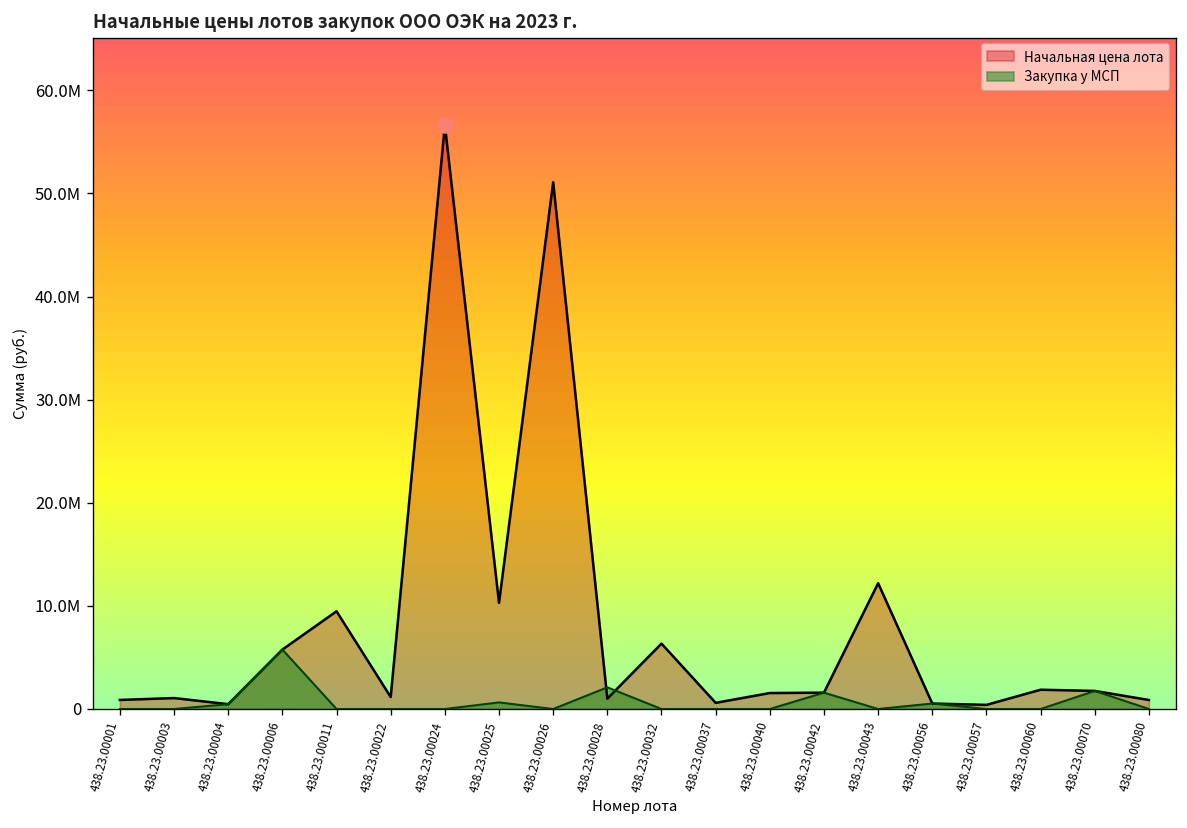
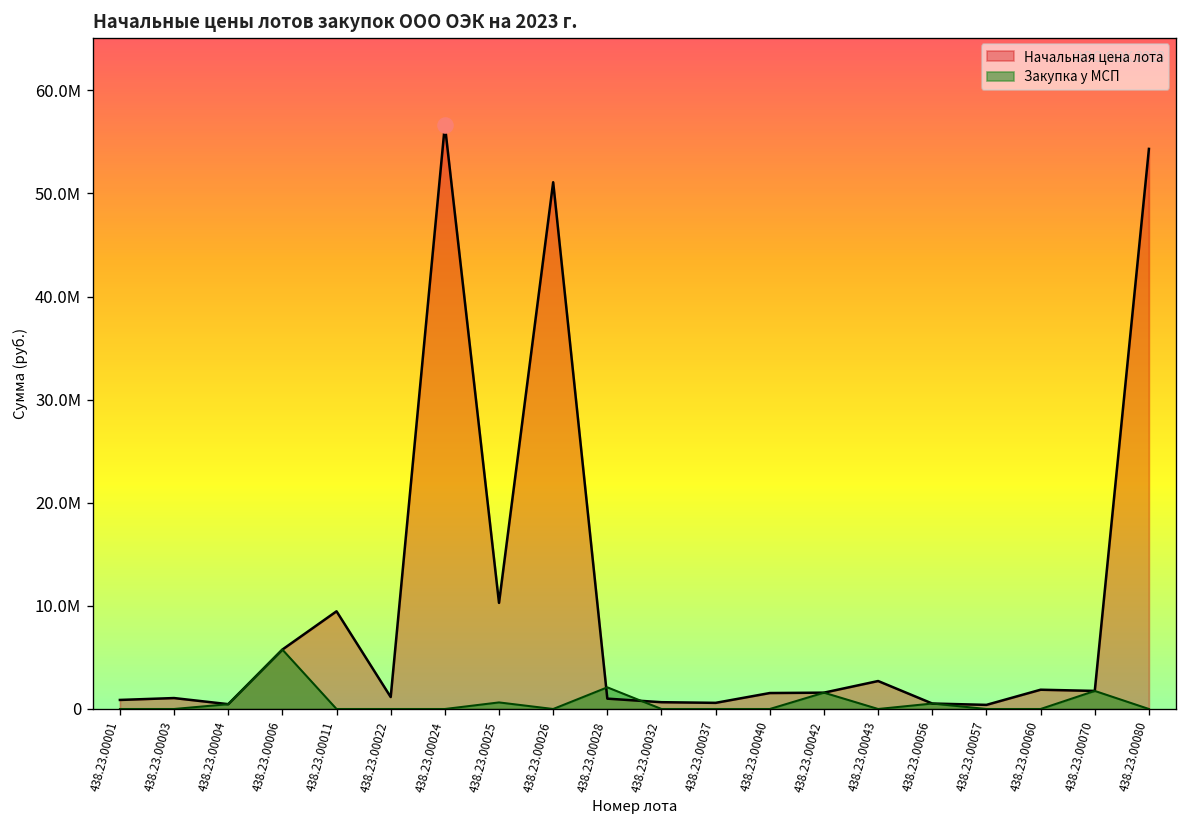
  {
    "Начальная цена лота": {
      "438.23.00001": 1000000,
      "438.23.00003": 1000000,
      "438.23.00011": 9000000,
      "438.23.00022": 1000000,
      "438.23.00025": 10000000,
      "438.23.00026": 51000000,
      "438.23.00028": 1000000,
-     "438.23.00032": 6000000,
+     "438.23.00032": 1000000,
      "438.23.00037": 1000000,
      "438.23.00040": 2000000,
-     "438.23.00043": 12000000,
+     "438.23.00043": 3000000,
      "438.23.00057": 0,
      "438.23.00060": 2000000,
-     "438.23.00080": 1000000
+     "438.23.00080": 54000000
    },
    "Закупка у МСП": {
      "438.23.00001": 0,
      "438.23.00003": 0,
      "438.23.00011": 0,
      "438.23.00022": 0,
      "438.23.00024": 0,
      "438.23.00025": 1000000,
      "438.23.00026": 0,
      "438.23.00028": 2000000,
      "438.23.00032": 0,
      "438.23.00037": 0,
      "438.23.00040": 0,
      "438.23.00043": 0,
      "438.23.00057": 0,
      "438.23.00060": 0,
      "438.23.00080": 0
    }
  }
